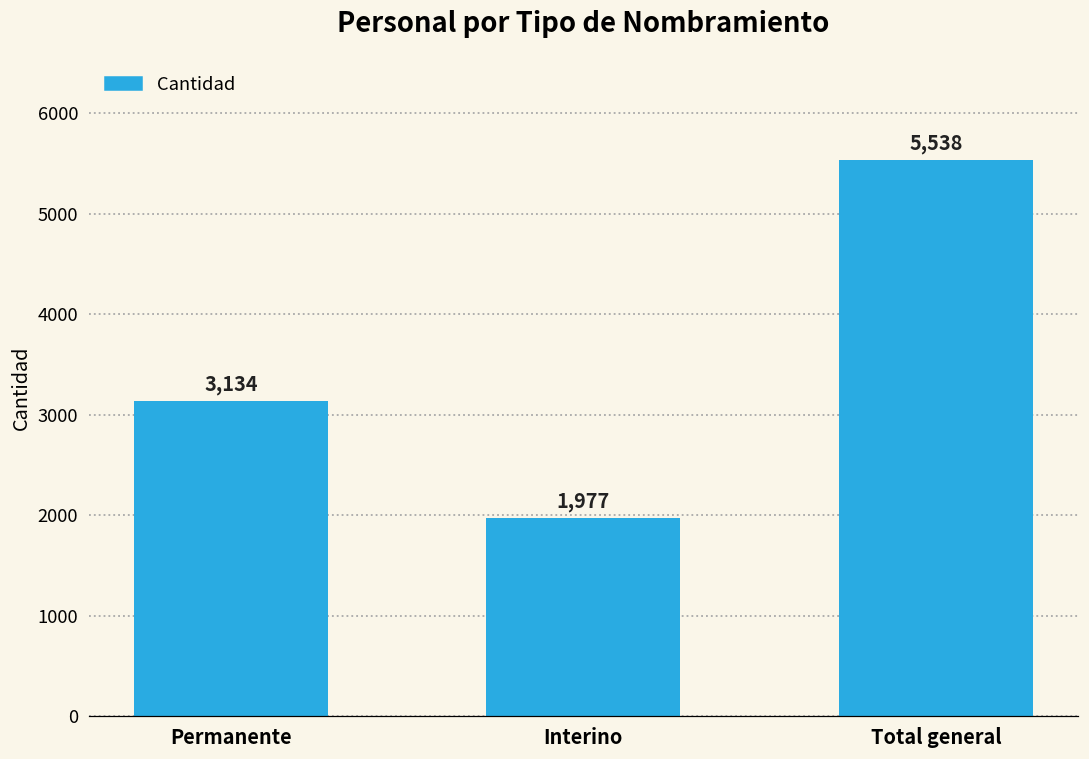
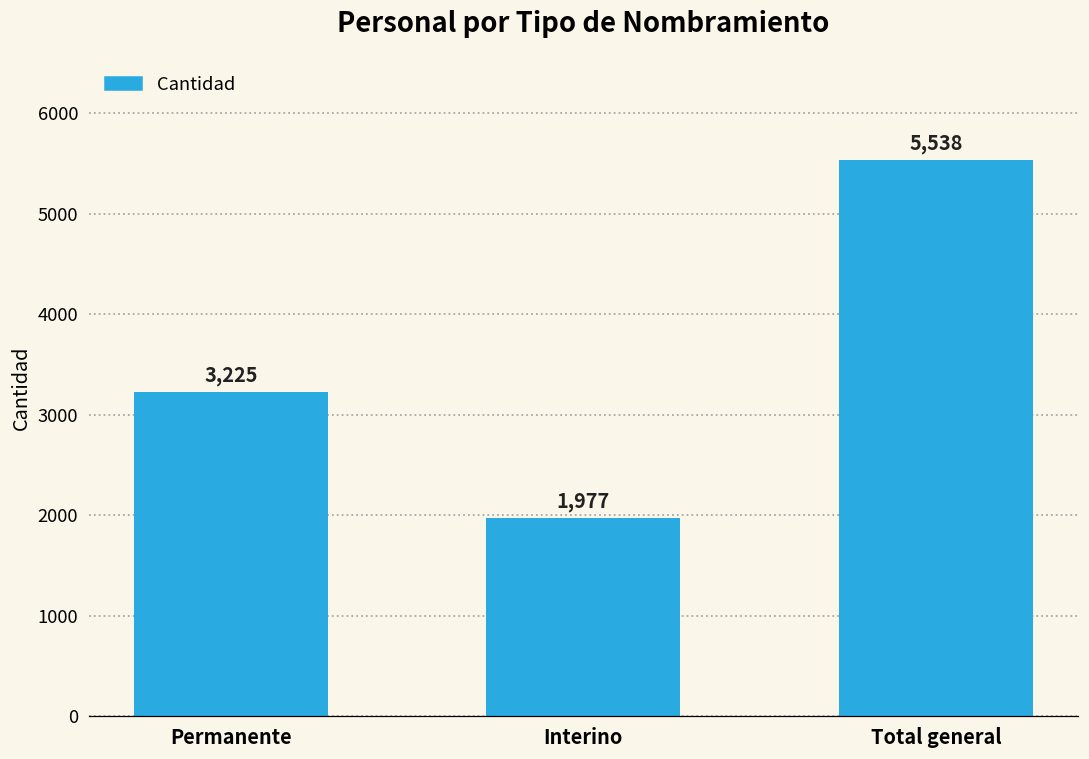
  {
-   "Permanente": "3,134",
+   "Permanente": "3,225",
    "Interino": "1,977",
    "Total general": "5,538"
  }
